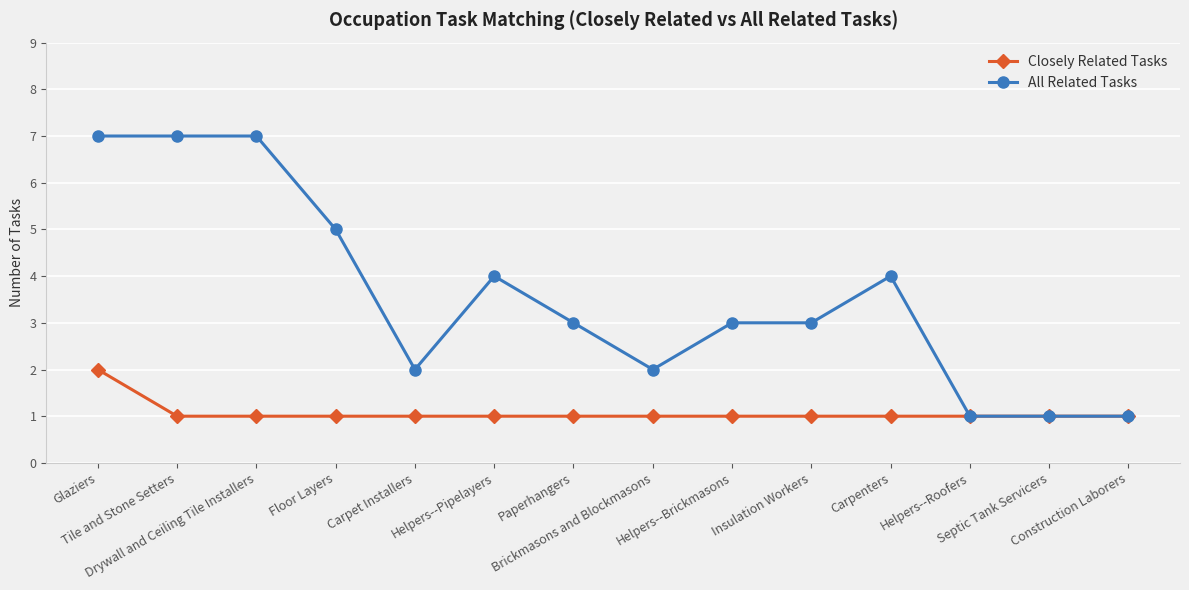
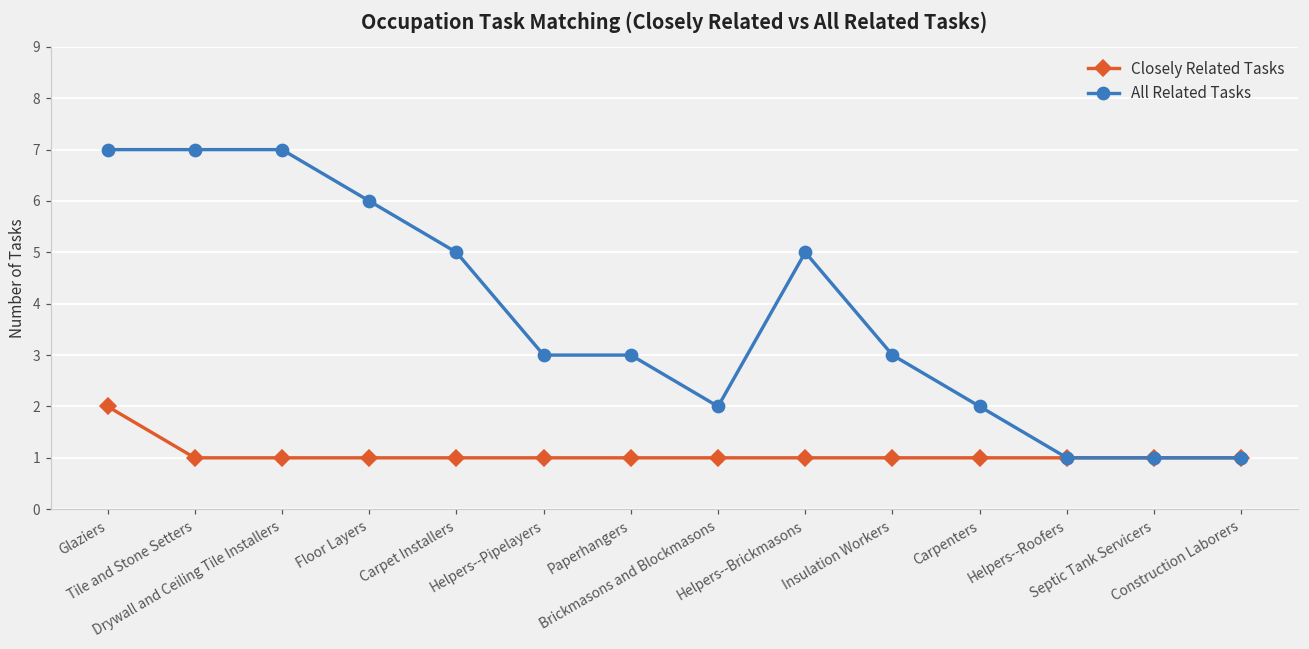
  {
    "Closely Related Tasks": {
      "Glaziers": 2,
      "Tile and Stone Setters": 1,
      "Drywall and Ceiling Tile Installers": 1,
      "Floor Layers": 1,
      "Carpet Installers": 1,
      "Helpers--Pipelayers": 1,
      "Paperhangers": 1,
      "Brickmasons and Blockmasons": 1,
      "Helpers--Brickmasons": 1,
      "Insulation Workers": 1,
      "Carpenters": 1
    },
    "All Related Tasks": {
      "Glaziers": 7,
      "Tile and Stone Setters": 7,
      "Drywall and Ceiling Tile Installers": 7,
-     "Floor Layers": 5,
-     "Carpet Installers": 2,
-     "Helpers--Pipelayers": 4,
+     "Floor Layers": 6,
+     "Carpet Installers": 5,
+     "Helpers--Pipelayers": 3,
      "Paperhangers": 3,
      "Brickmasons and Blockmasons": 2,
-     "Helpers--Brickmasons": 3,
+     "Helpers--Brickmasons": 5,
      "Insulation Workers": 3,
-     "Carpenters": 4
+     "Carpenters": 2
    }
  }
